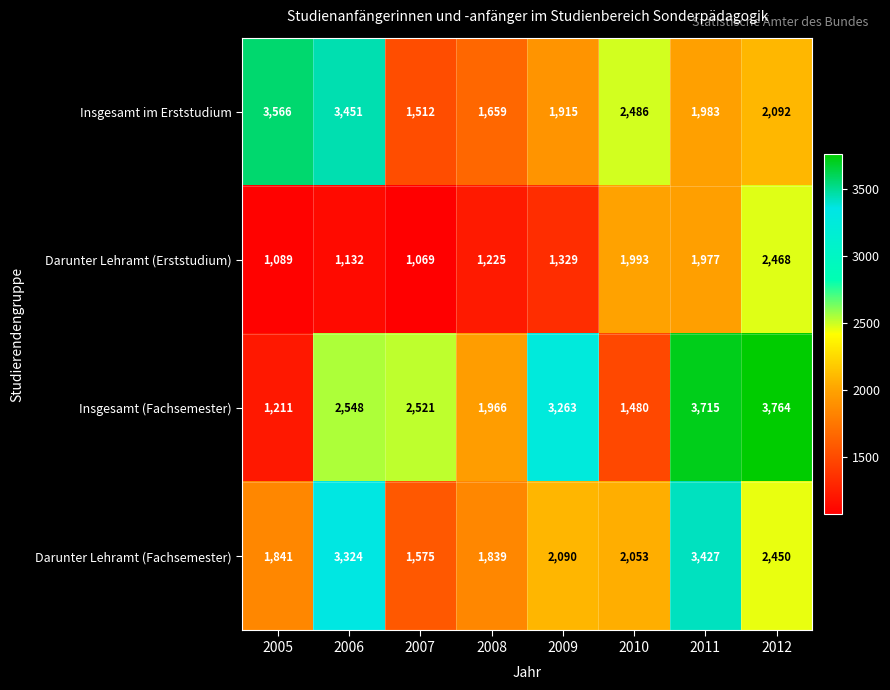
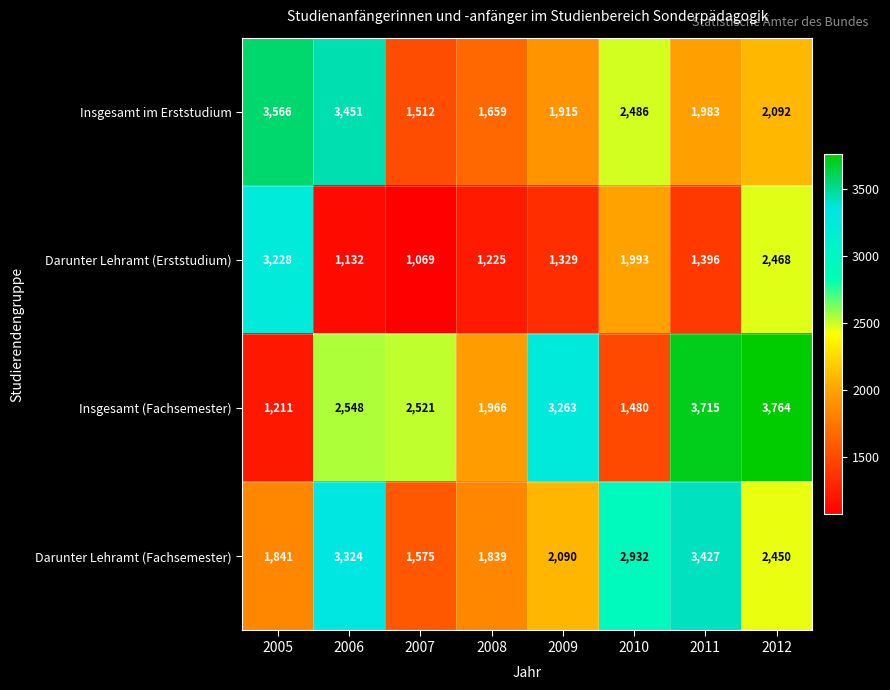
  {
    "Insgesamt im Erststudium": {
      "2005": "3,566",
      "2006": "3,451",
      "2007": "1,512",
      "2008": "1,659",
      "2009": "1,915",
      "2010": "2,486",
      "2011": "1,983",
      "2012": "2,092"
    },
    "Darunter Lehramt (Erststudium)": {
-     "2005": "1,089",
+     "2005": "3,228",
      "2006": "1,132",
      "2007": "1,069",
      "2008": "1,225",
      "2009": "1,329",
      "2010": "1,993",
-     "2011": "1,977",
+     "2011": "1,396",
      "2012": "2,468"
    },
    "Insgesamt (Fachsemester)": {
      "2005": "1,211",
      "2006": "2,548",
      "2007": "2,521",
      "2008": "1,966",
      "2009": "3,263",
      "2010": "1,480",
      "2011": "3,715",
      "2012": "3,764"
    },
    "Darunter Lehramt (Fachsemester)": {
      "2005": "1,841",
      "2006": "3,324",
      "2007": "1,575",
      "2008": "1,839",
      "2009": "2,090",
-     "2010": "2,053",
+     "2010": "2,932",
      "2011": "3,427",
      "2012": "2,450"
    }
  }
